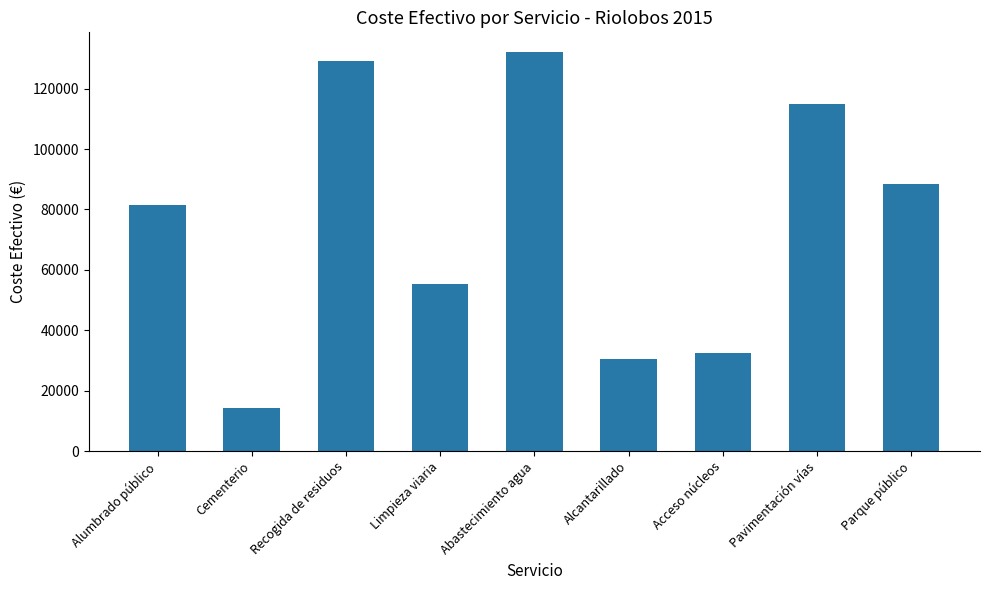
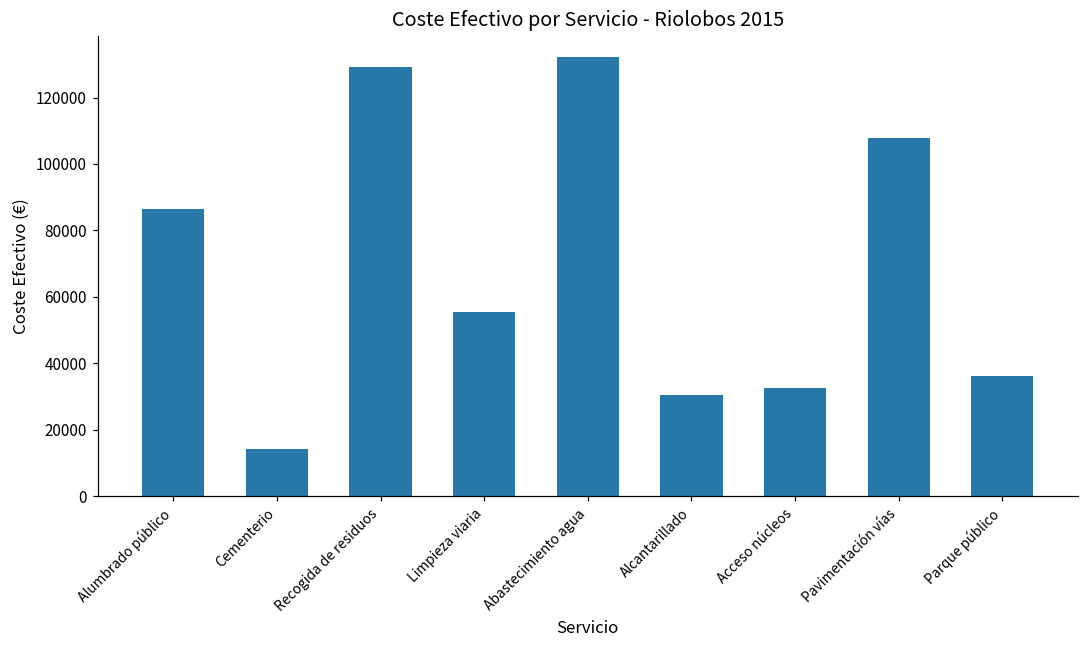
  {
-   "Alumbrado público": 81000,
+   "Alumbrado público": 86000,
    "Cementerio": 14000,
    "Recogida de residuos": 129000,
    "Limpieza viaria": 55000,
    "Abastecimiento agua": 132000,
    "Alcantarillado": 30000,
    "Acceso núcleos": 33000,
-   "Pavimentación vías": 115000,
-   "Parque público": 88000
+   "Pavimentación vías": 108000,
+   "Parque público": 36000
  }
